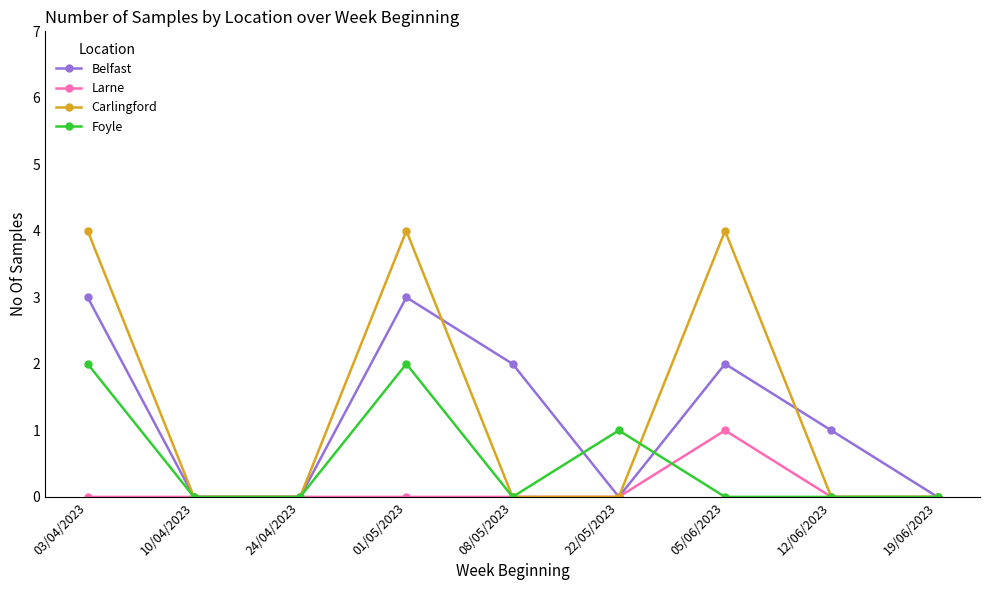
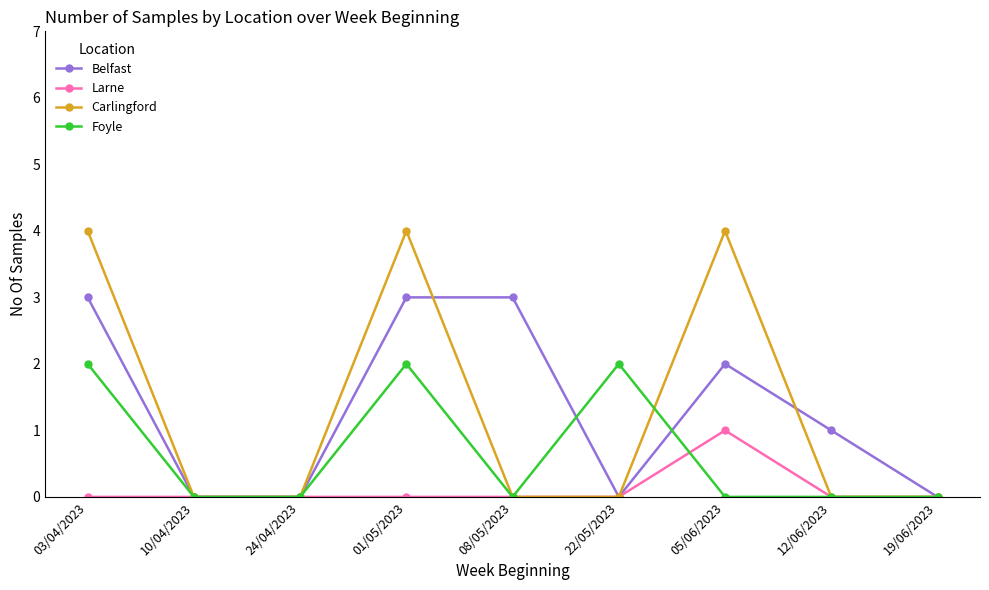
  {
    "Belfast": {
      "03/04/2023": 3,
      "01/05/2023": 3,
-     "08/05/2023": 2,
+     "08/05/2023": 3,
      "05/06/2023": 2,
      "12/06/2023": 1
    },
    "Larne": {
      "03/04/2023": 0,
      "01/05/2023": 0,
      "05/06/2023": 1
    },
    "Carlingford": {
      "03/04/2023": 4,
      "01/05/2023": 4,
      "05/06/2023": 4
    },
    "Foyle": {
      "03/04/2023": 2,
      "01/05/2023": 2,
-     "22/05/2023": 1,
+     "22/05/2023": 2,
      "05/06/2023": 0
    }
  }
